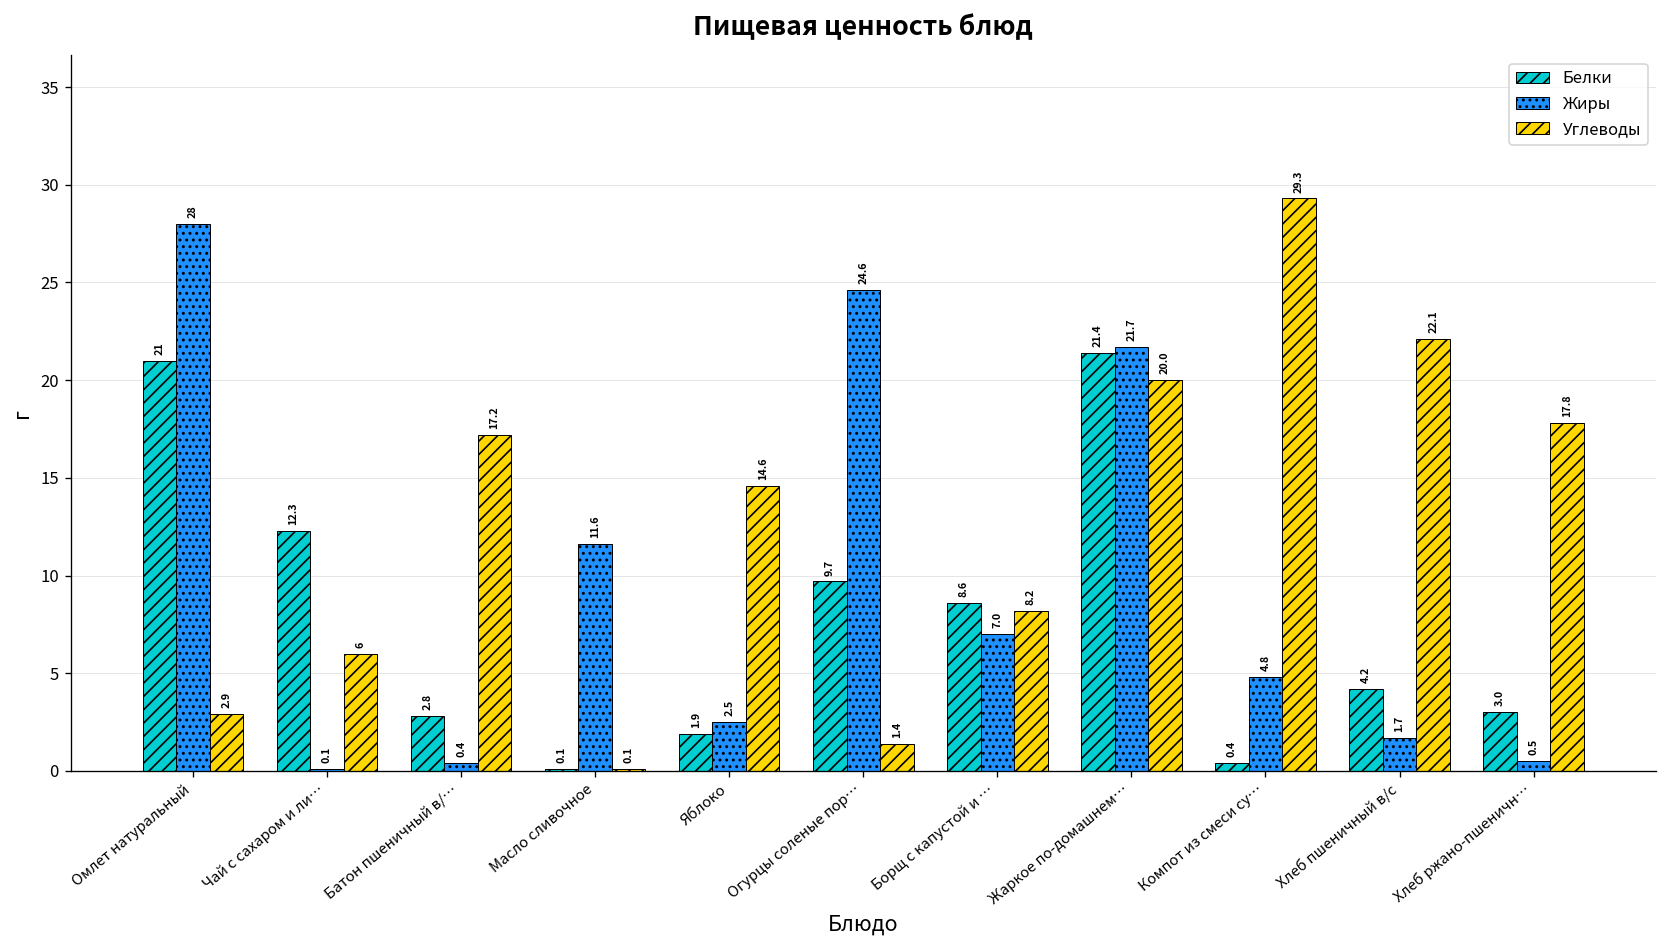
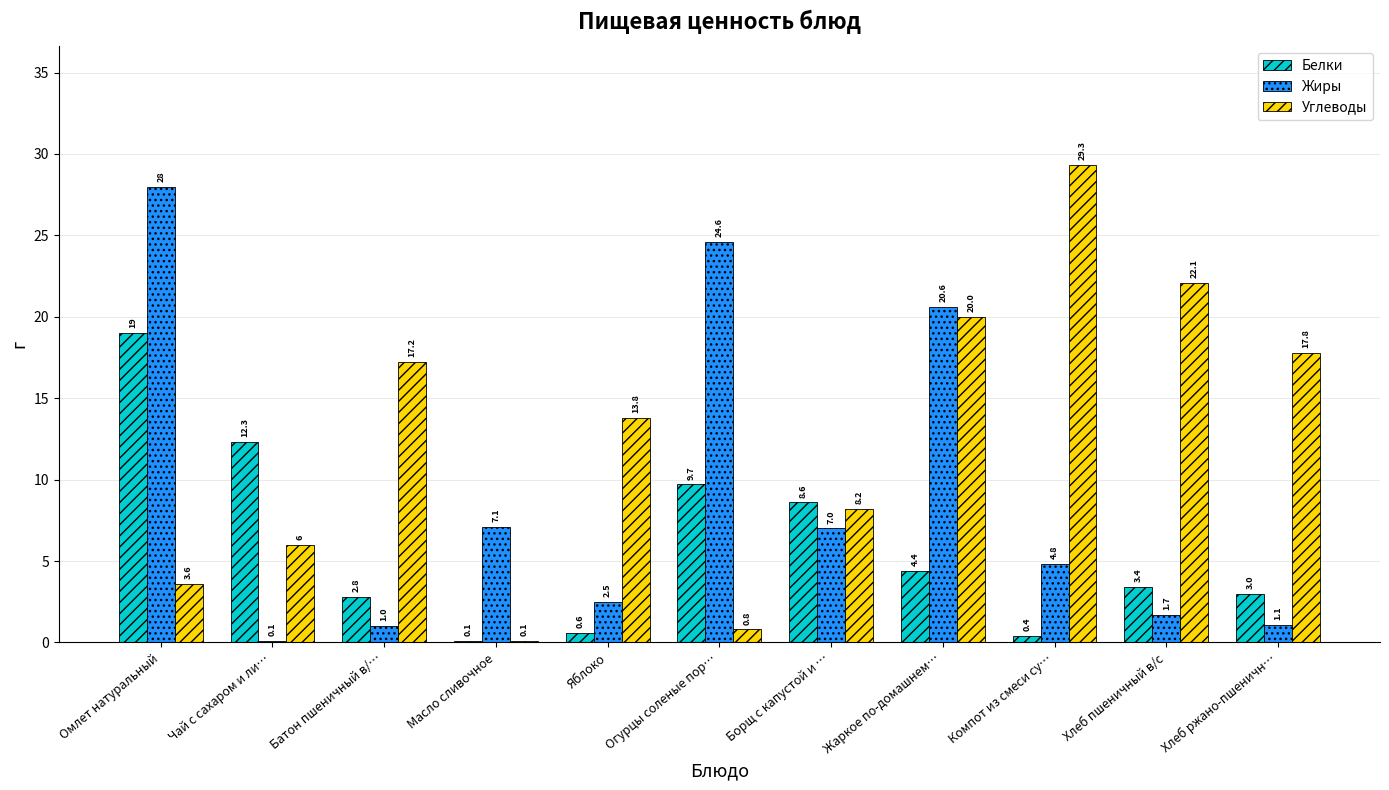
  {
    "Белки": {
-     "Омлет натуральный": 21,
+     "Омлет натуральный": 19,
      "Чай с сахаром и ли…": 12.3,
      "Батон пшеничный в/…": 2.8,
      "Масло сливочное": 0.1,
-     "Яблоко": 1.9,
+     "Яблоко": 0.6,
      "Огурцы соленые пор…": 9.7,
      "Борщ с капустой и …": 8.6,
-     "Жаркое по-домашнем…": 21.4,
+     "Жаркое по-домашнем…": 4.4,
      "Компот из смеси су…": 0.4,
-     "Хлеб пшеничный в/с": 4.2,
+     "Хлеб пшеничный в/с": 3.4,
      "Хлеб ржано-пшеничн…": 3.0
    },
    "Жиры": {
      "Омлет натуральный": 28,
      "Чай с сахаром и ли…": 0.1,
-     "Батон пшеничный в/…": 0.4,
-     "Масло сливочное": 11.6,
+     "Батон пшеничный в/…": 1.0,
+     "Масло сливочное": 7.1,
      "Яблоко": 2.5,
      "Огурцы соленые пор…": 24.6,
      "Борщ с капустой и …": 7.0,
-     "Жаркое по-домашнем…": 21.7,
+     "Жаркое по-домашнем…": 20.6,
      "Компот из смеси су…": 4.8,
      "Хлеб пшеничный в/с": 1.7,
-     "Хлеб ржано-пшеничн…": 0.5
+     "Хлеб ржано-пшеничн…": 1.1
    },
    "Углеводы": {
-     "Омлет натуральный": 2.9,
+     "Омлет натуральный": 3.6,
      "Чай с сахаром и ли…": 6,
      "Батон пшеничный в/…": 17.2,
      "Масло сливочное": 0.1,
-     "Яблоко": 14.6,
-     "Огурцы соленые пор…": 1.4,
+     "Яблоко": 13.8,
+     "Огурцы соленые пор…": 0.8,
      "Борщ с капустой и …": 8.2,
      "Жаркое по-домашнем…": 20.0,
      "Компот из смеси су…": 29.3,
      "Хлеб пшеничный в/с": 22.1,
      "Хлеб ржано-пшеничн…": 17.8
    }
  }
